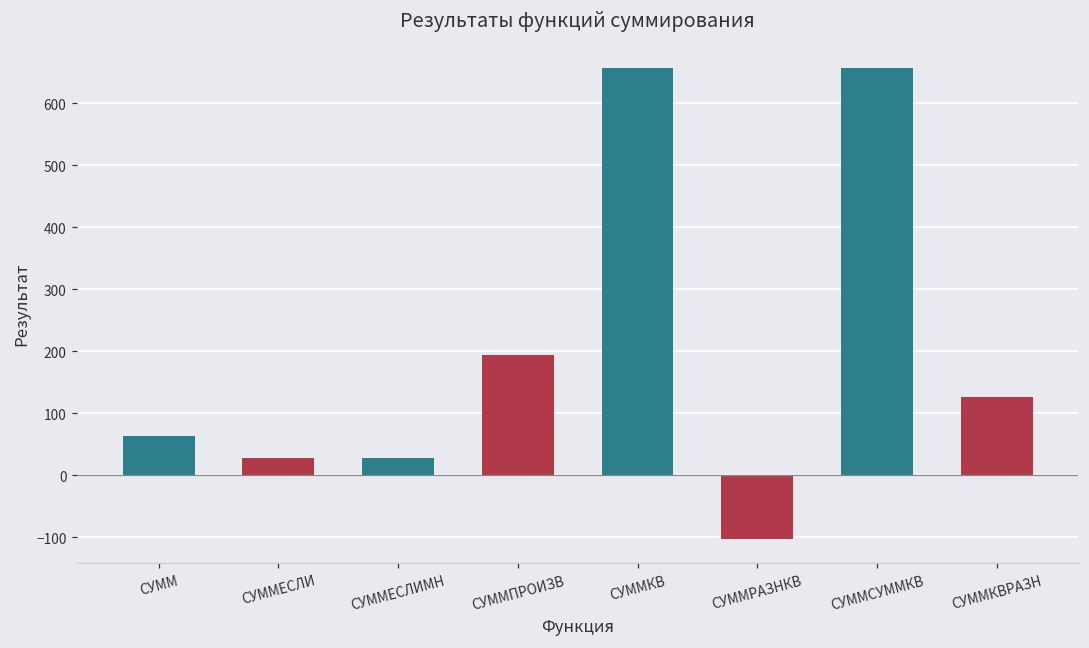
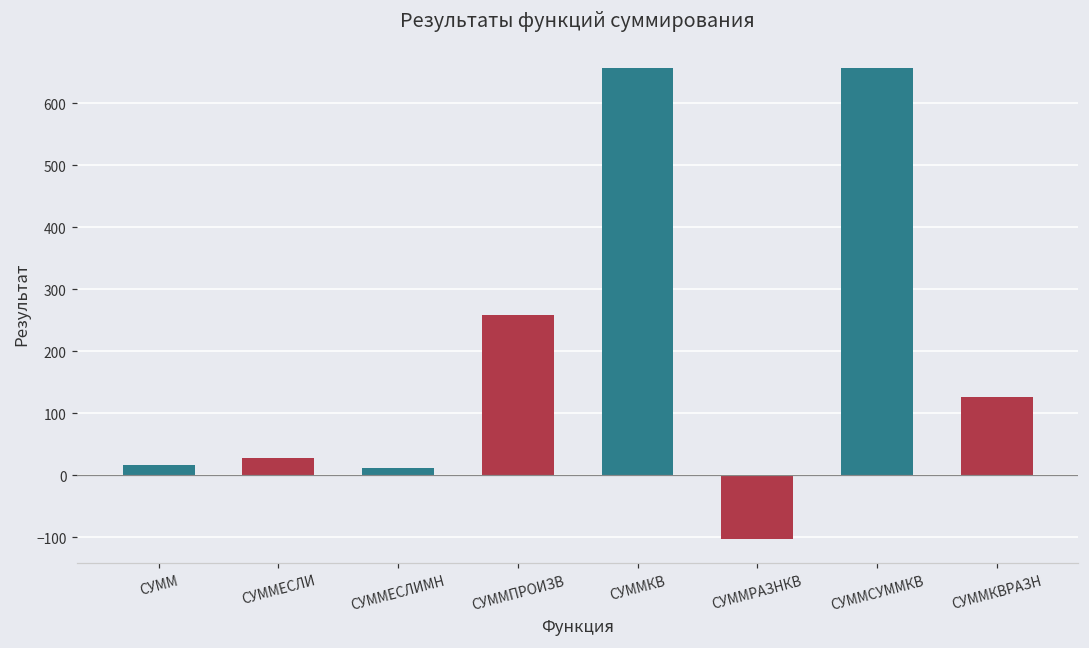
  {
-   "СУММ": 60,
+   "СУММ": 20,
    "СУММЕСЛИ": 30,
-   "СУММЕСЛИМН": 30,
-   "СУММПРОИЗВ": 190,
+   "СУММЕСЛИМН": 10,
+   "СУММПРОИЗВ": 260,
    "СУММКВ": 660,
    "СУММРАЗНКВ": -100,
    "СУММСУММКВ": 660,
    "СУММКВРАЗН": 130
  }
